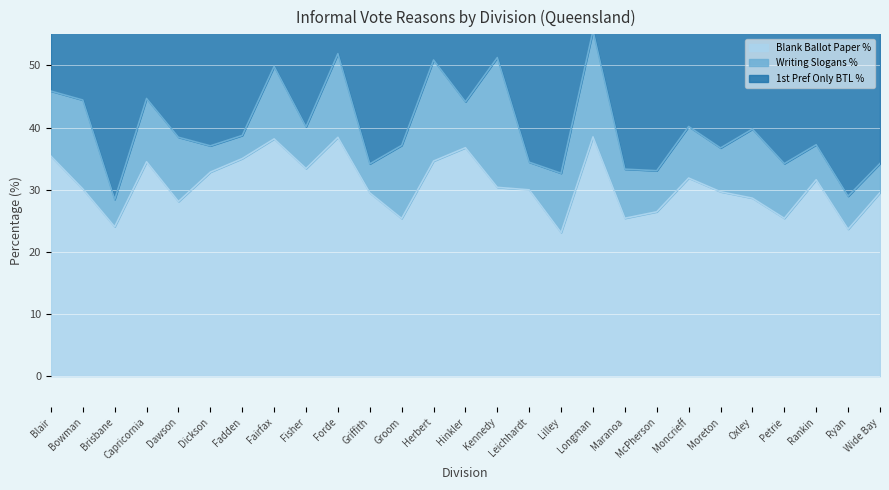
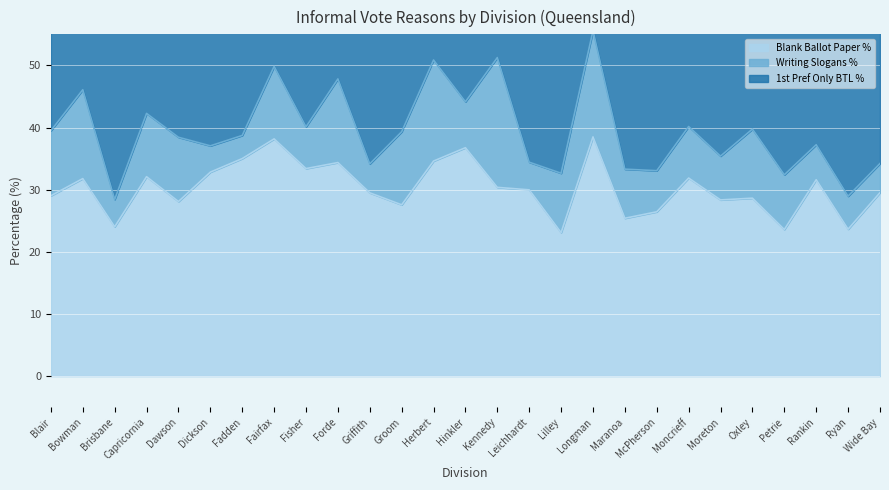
  {
    "Blank Ballot Paper %": {
-     "Blair": 35,
-     "Bowman": 30,
+     "Blair": 29,
+     "Bowman": 32,
      "Brisbane": 24,
-     "Capricornia": 35,
+     "Capricornia": 32,
      "Dawson": 28,
      "Dickson": 33,
      "Fadden": 35,
      "Fairfax": 38,
      "Fisher": 33,
-     "Forde": 38,
+     "Forde": 34,
      "Griffith": 30,
-     "Groom": 25,
+     "Groom": 28,
      "Herbert": 35,
      "Hinkler": 37,
      "Kennedy": 30,
      "Leichhardt": 30,
      "Lilley": 23,
      "Longman": 39,
      "Maranoa": 25,
      "McPherson": 26,
      "Moncrieff": 32,
-     "Moreton": 30,
+     "Moreton": 28,
      "Oxley": 29,
-     "Petrie": 25,
+     "Petrie": 24,
      "Rankin": 32,
      "Ryan": 24,
      "Wide Bay": 30
    },
    "Writing Slogans %": {
      "Blair": 10,
      "Bowman": 14,
      "Brisbane": 4,
      "Capricornia": 10,
      "Dawson": 10,
      "Dickson": 4,
      "Fadden": 4,
      "Fairfax": 12,
      "Fisher": 7,
      "Forde": 13,
      "Griffith": 5,
      "Groom": 12,
      "Herbert": 16,
      "Hinkler": 7,
      "Kennedy": 21,
      "Leichhardt": 4,
      "Lilley": 10,
      "Maranoa": 8,
      "McPherson": 7,
      "Moncrieff": 8,
      "Moreton": 7,
      "Oxley": 11,
      "Petrie": 9,
      "Rankin": 6,
      "Ryan": 5,
      "Wide Bay": 5
    }
  }
